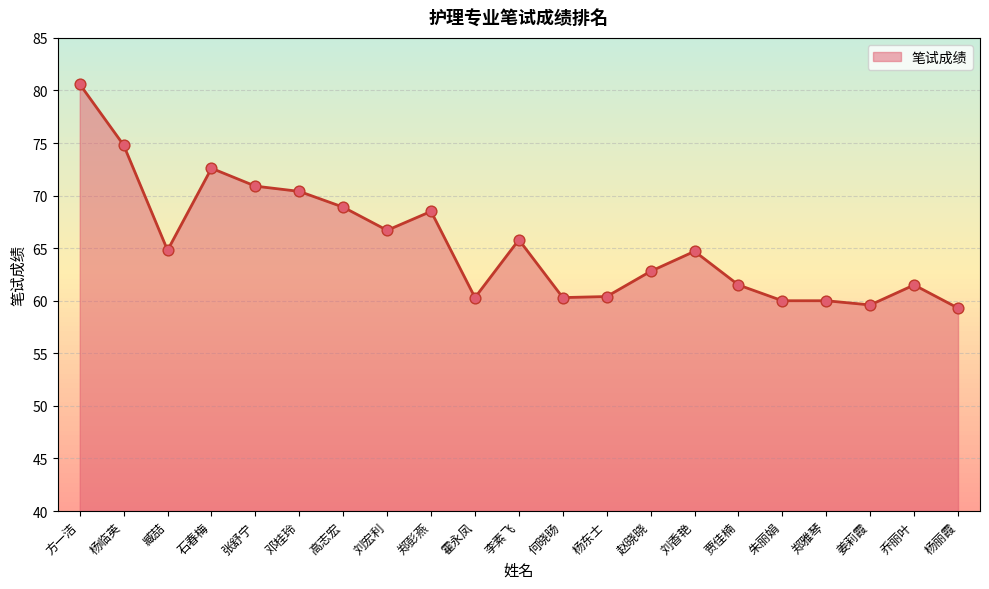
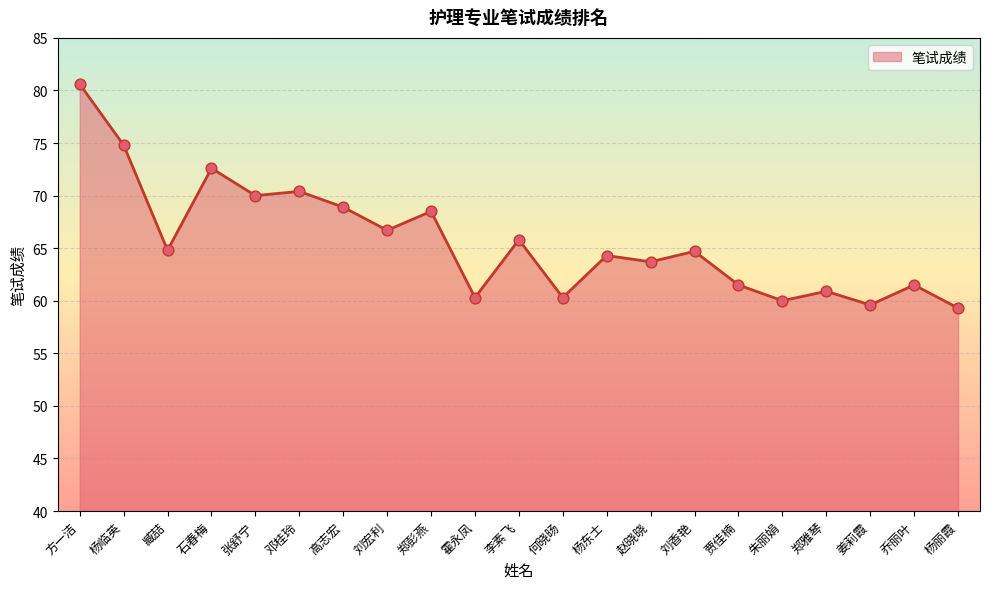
  {
    "方一洁": 80.6,
    "杨临英": 74.8,
    "臧喆": 64.8,
    "石春梅": 72.6,
-   "张舒宁": 70.9,
+   "张舒宁": 70.0,
    "邓桂玲": 70.4,
    "高志宏": 68.9,
    "刘宏利": 66.7,
    "郑彭燕": 68.5,
    "霍永凤": 60.3,
    "李素飞": 65.8,
    "何晓旸": 60.3,
-   "杨东士": 60.4,
-   "赵晓晓": 62.8,
+   "杨东士": 64.3,
+   "赵晓晓": 63.7,
    "刘香艳": 64.7,
    "贾佳楠": 61.5,
    "朱丽娟": 60.0,
-   "郑雅琴": 60.0,
+   "郑雅琴": 60.9,
    "姜莉霞": 59.6,
    "乔丽叶": 61.5,
    "杨丽霞": 59.3
  }
